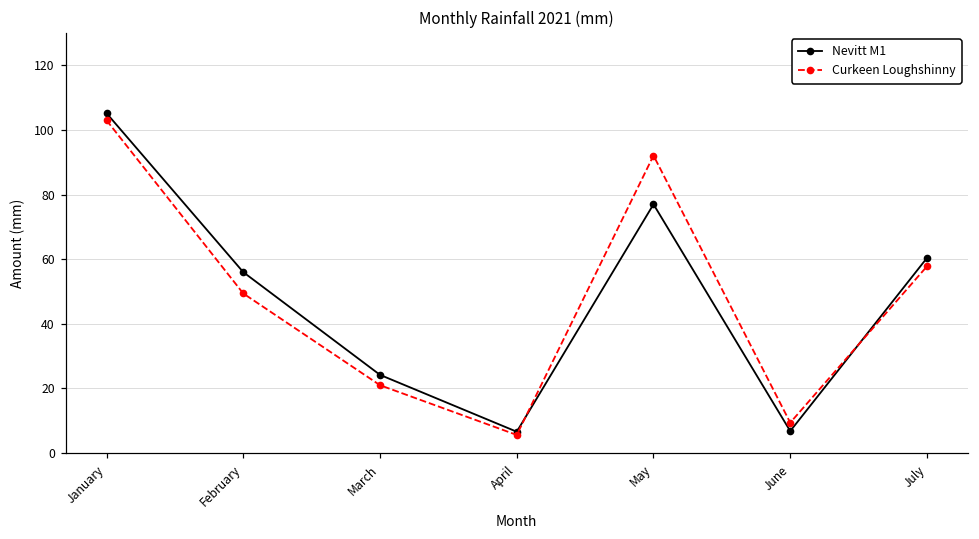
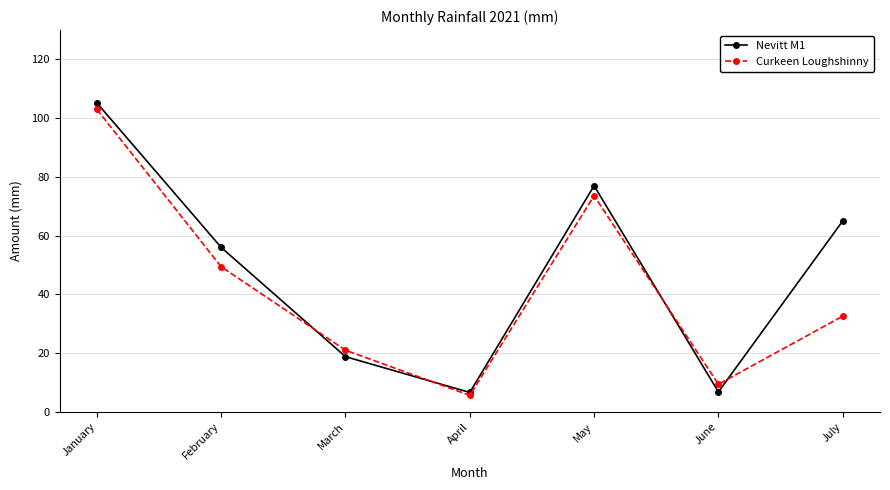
  {
    "Nevitt M1": {
      "January": 105,
      "February": 56,
-     "March": 24,
+     "March": 19,
      "April": 7,
      "May": 77,
      "June": 7,
-     "July": 60
+     "July": 65
    },
    "Curkeen Loughshinny": {
      "January": 103,
      "February": 49,
      "March": 21,
      "April": 6,
-     "May": 92,
+     "May": 74,
      "June": 9,
-     "July": 58
+     "July": 33
    }
  }
